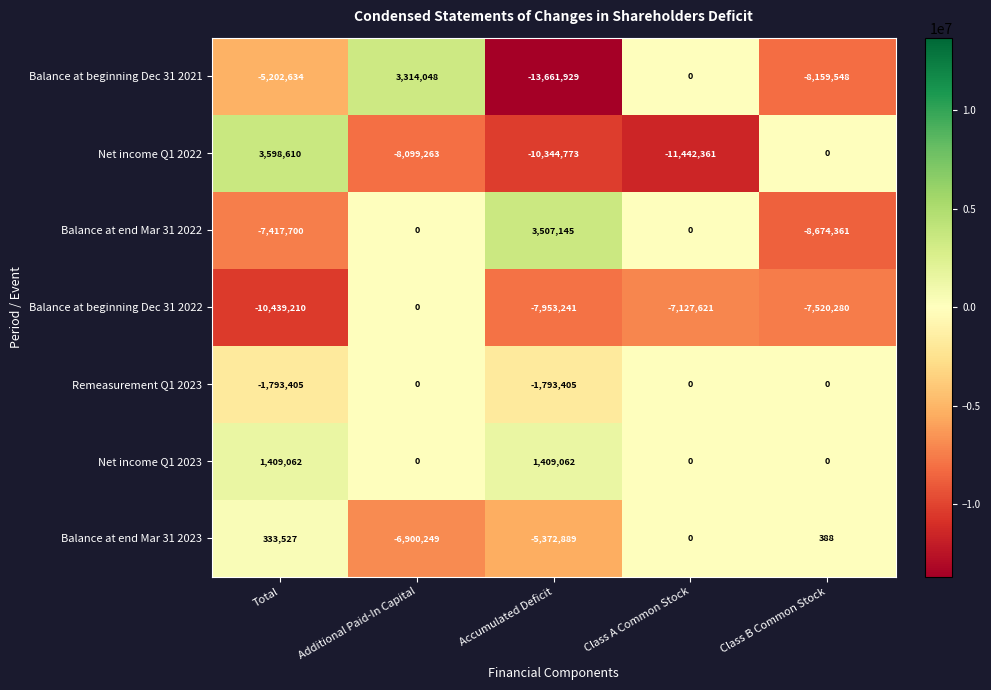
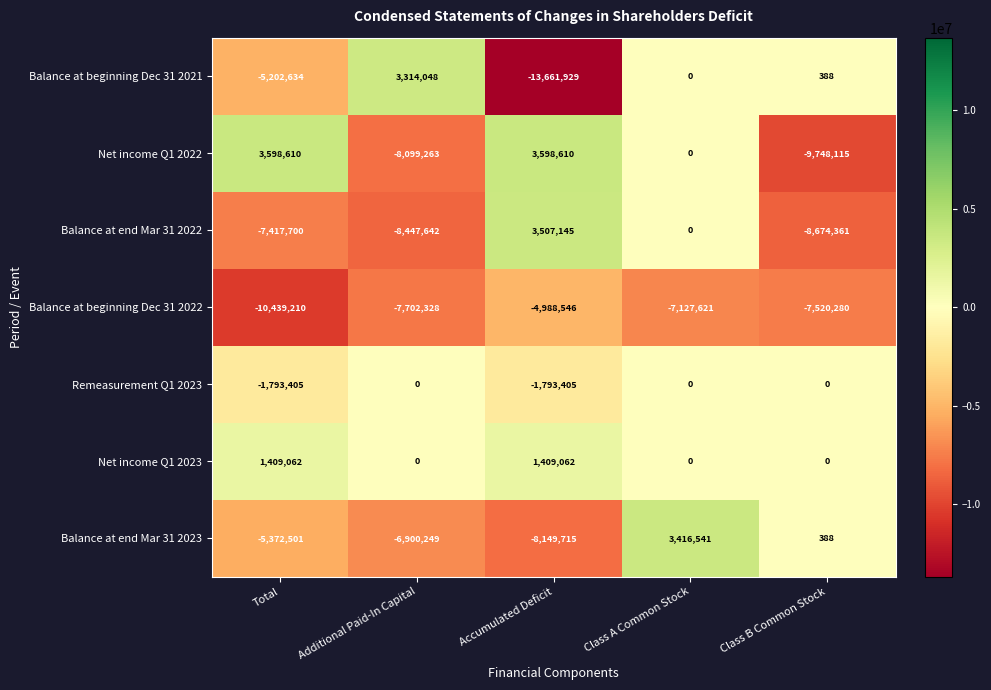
  {
    "Balance at beginning Dec 31 2021": {
      "Total": "-5,202,634",
      "Additional Paid-In Capital": "3,314,048",
      "Accumulated Deficit": "-13,661,929",
      "Class A Common Stock": "0",
-     "Class B Common Stock": "-8,159,548"
+     "Class B Common Stock": "388"
    },
    "Net income Q1 2022": {
      "Total": "3,598,610",
      "Additional Paid-In Capital": "-8,099,263",
-     "Accumulated Deficit": "-10,344,773",
-     "Class A Common Stock": "-11,442,361",
-     "Class B Common Stock": "0"
+     "Accumulated Deficit": "3,598,610",
+     "Class A Common Stock": "0",
+     "Class B Common Stock": "-9,748,115"
    },
    "Balance at end Mar 31 2022": {
      "Total": "-7,417,700",
-     "Additional Paid-In Capital": "0",
+     "Additional Paid-In Capital": "-8,447,642",
      "Accumulated Deficit": "3,507,145",
      "Class A Common Stock": "0",
      "Class B Common Stock": "-8,674,361"
    },
    "Balance at beginning Dec 31 2022": {
      "Total": "-10,439,210",
-     "Additional Paid-In Capital": "0",
-     "Accumulated Deficit": "-7,953,241",
+     "Additional Paid-In Capital": "-7,702,328",
+     "Accumulated Deficit": "-4,988,546",
      "Class A Common Stock": "-7,127,621",
      "Class B Common Stock": "-7,520,280"
    },
    "Remeasurement Q1 2023": {
      "Total": "-1,793,405",
      "Additional Paid-In Capital": "0",
      "Accumulated Deficit": "-1,793,405",
      "Class A Common Stock": "0",
      "Class B Common Stock": "0"
    },
    "Net income Q1 2023": {
      "Total": "1,409,062",
      "Additional Paid-In Capital": "0",
      "Accumulated Deficit": "1,409,062",
      "Class A Common Stock": "0",
      "Class B Common Stock": "0"
    },
    "Balance at end Mar 31 2023": {
-     "Total": "333,527",
+     "Total": "-5,372,501",
      "Additional Paid-In Capital": "-6,900,249",
-     "Accumulated Deficit": "-5,372,889",
-     "Class A Common Stock": "0",
+     "Accumulated Deficit": "-8,149,715",
+     "Class A Common Stock": "3,416,541",
      "Class B Common Stock": "388"
    }
  }
